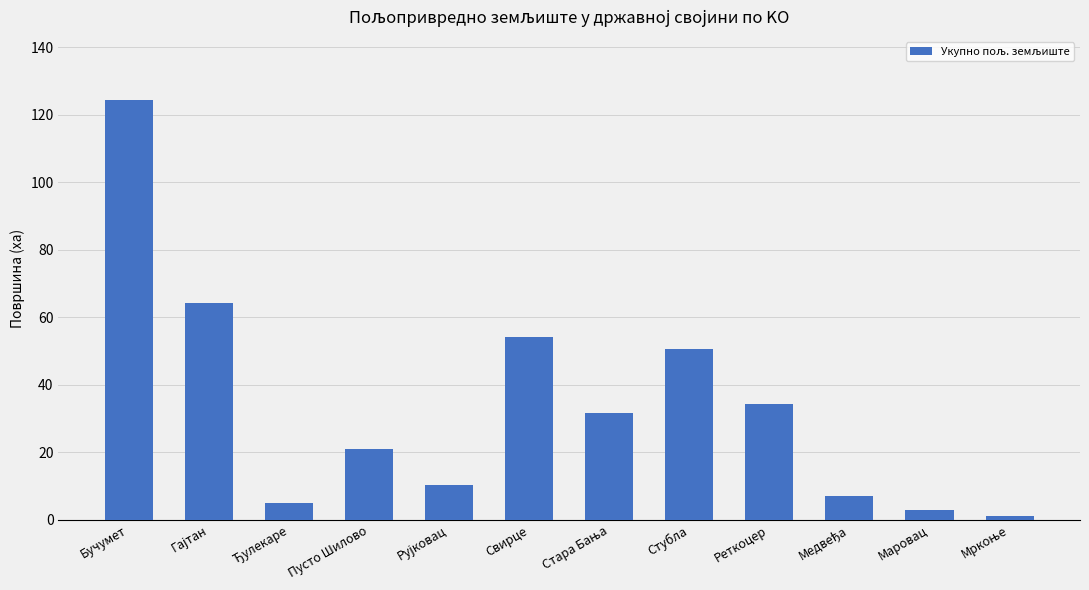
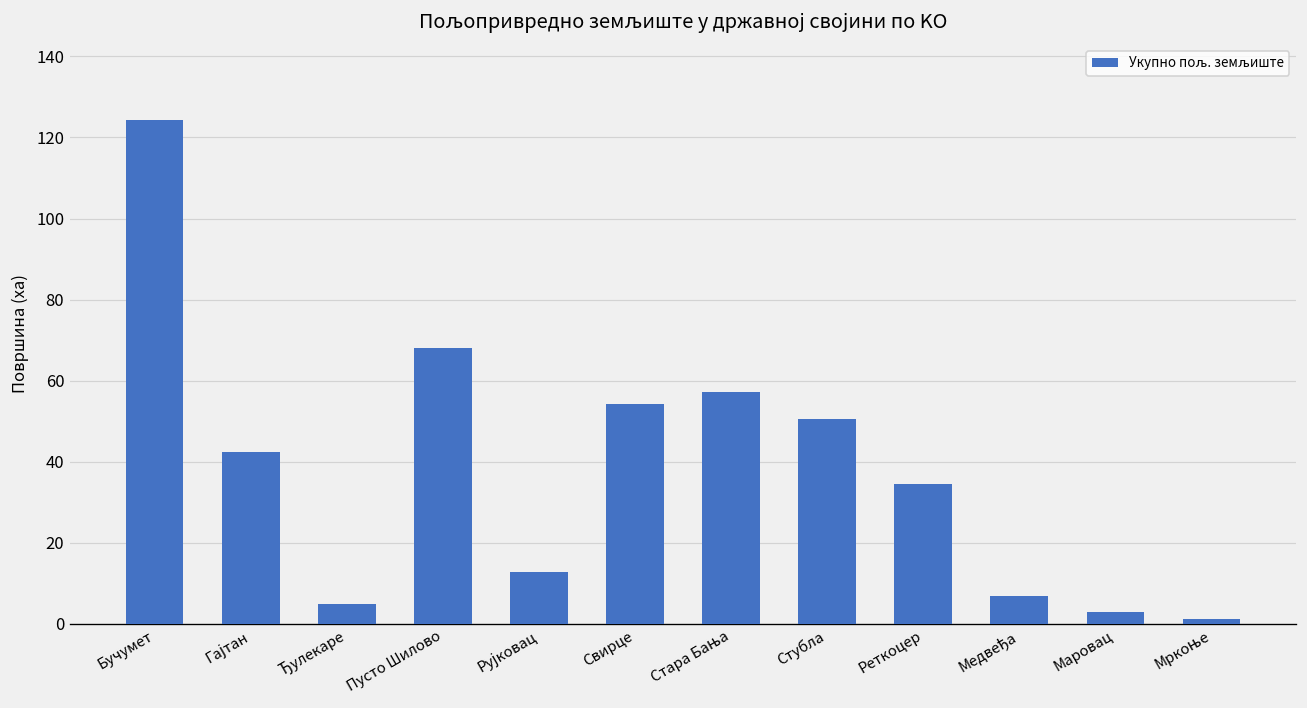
  {
    "Бучумет": 124,
-   "Гајтан": 64,
+   "Гајтан": 42,
    "Ђулекаре": 5,
-   "Пусто Шилово": 21,
-   "Рујковац": 10,
+   "Пусто Шилово": 68,
+   "Рујковац": 13,
    "Свирце": 54,
-   "Стара Бања": 32,
+   "Стара Бања": 57,
    "Стубла": 50,
    "Реткоцер": 34,
    "Медвеђа": 7,
    "Маровац": 3,
    "Мркоње": 1
  }
